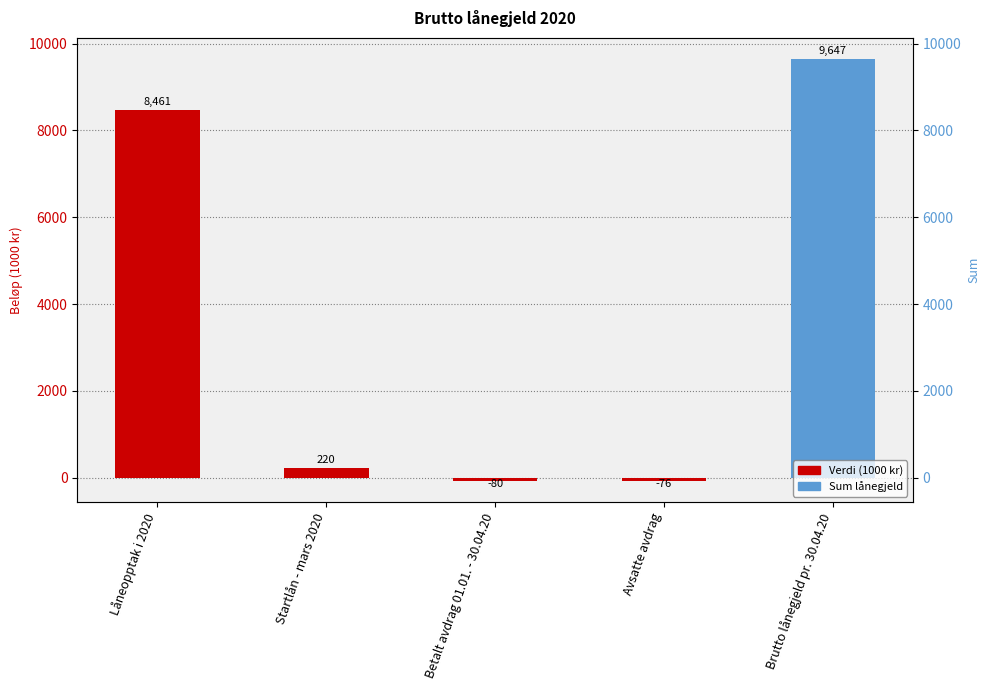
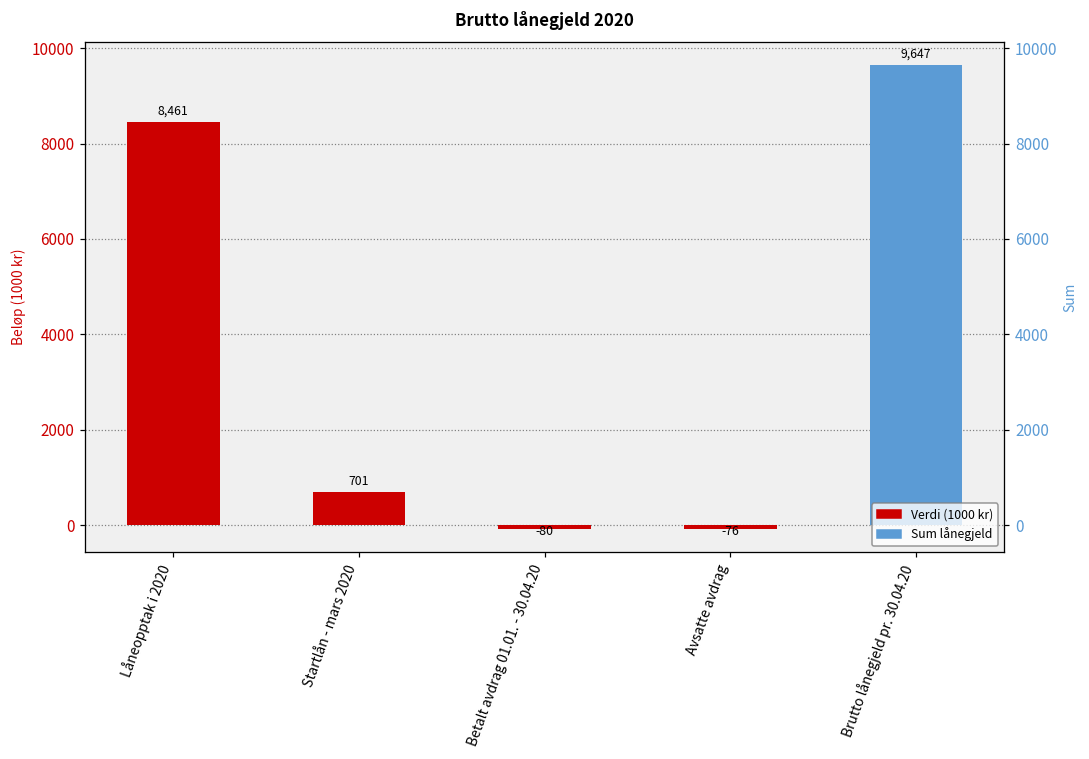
  {
    "Låneopptak i 2020": "8,461",
-   "Startlån - mars 2020": "220",
+   "Startlån - mars 2020": "701",
    "Betalt avdrag 01.01. - 30.04.20": "-80",
    "Avsatte avdrag": "-76",
    "Brutto lånegjeld pr. 30.04.20": "9,647"
  }
